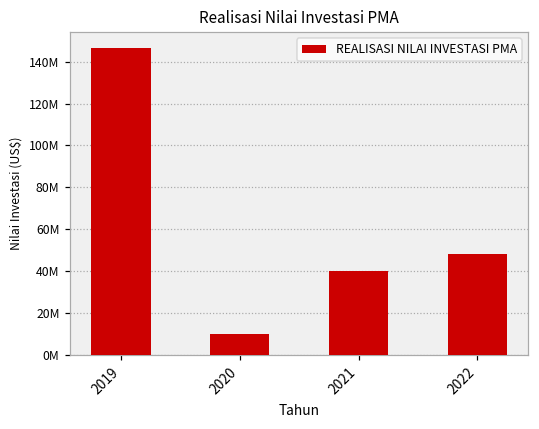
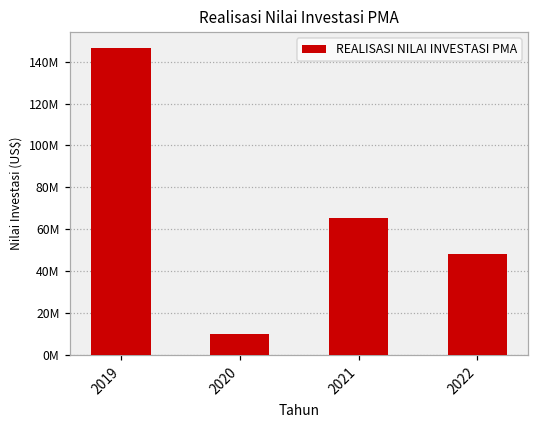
  {
    "2019": 147000000,
    "2020": 10000000,
-   "2021": 40000000,
+   "2021": 66000000,
    "2022": 48000000
  }
